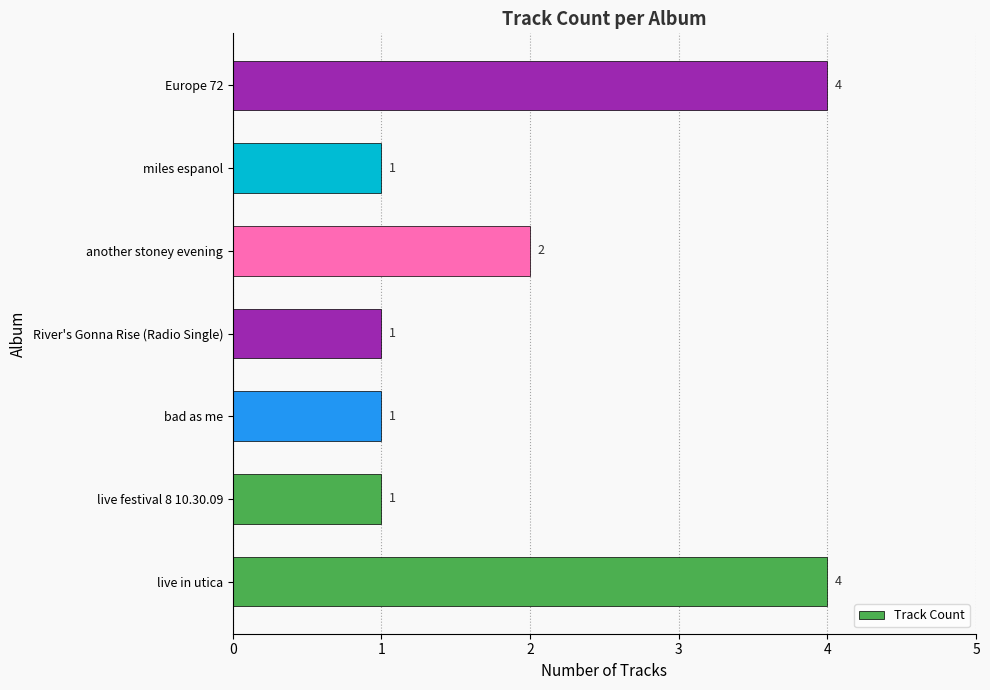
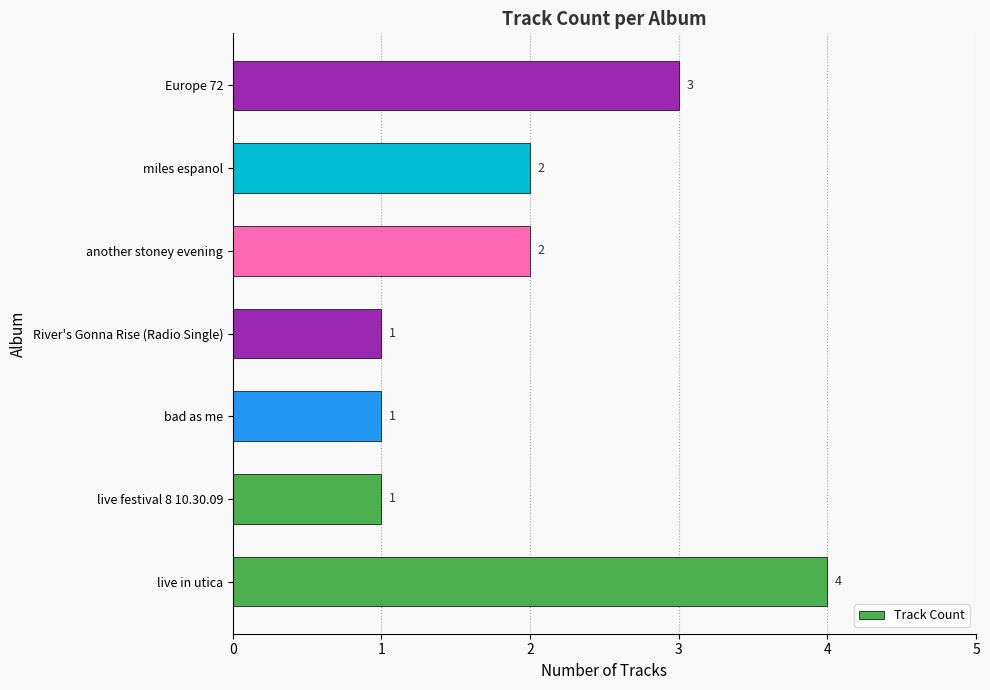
  {
-   "Europe 72": 4,
-   "miles espanol": 1,
+   "Europe 72": 3,
+   "miles espanol": 2,
    "another stoney evening": 2,
    "River's Gonna Rise (Radio Single)": 1,
    "bad as me": 1,
    "live festival 8 10.30.09": 1,
    "live in utica": 4
  }
